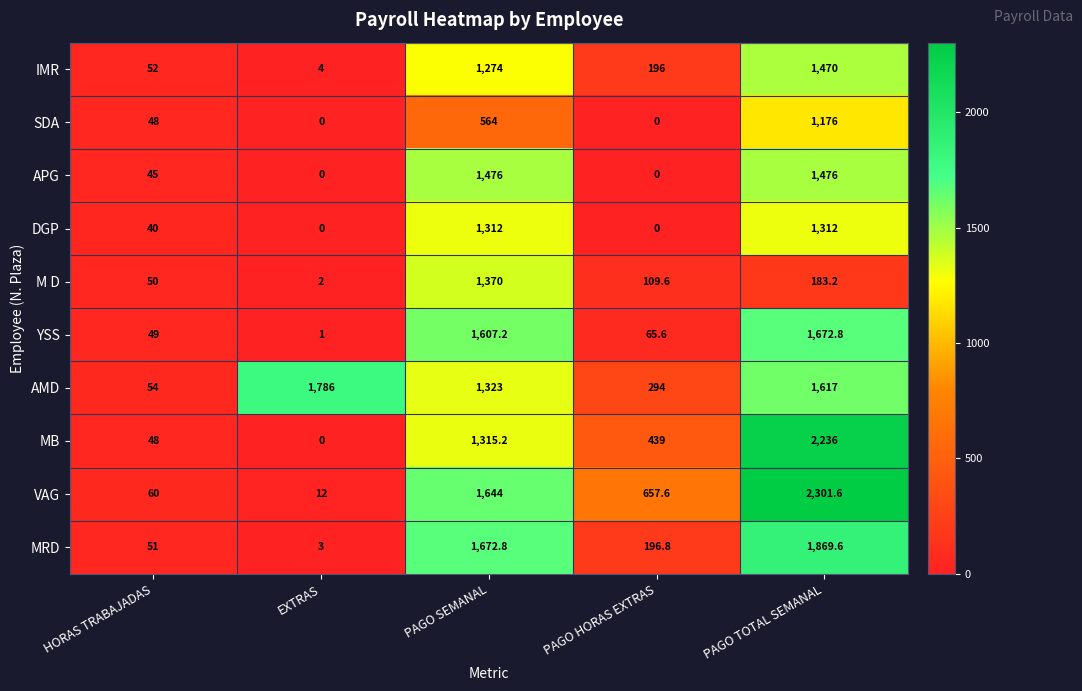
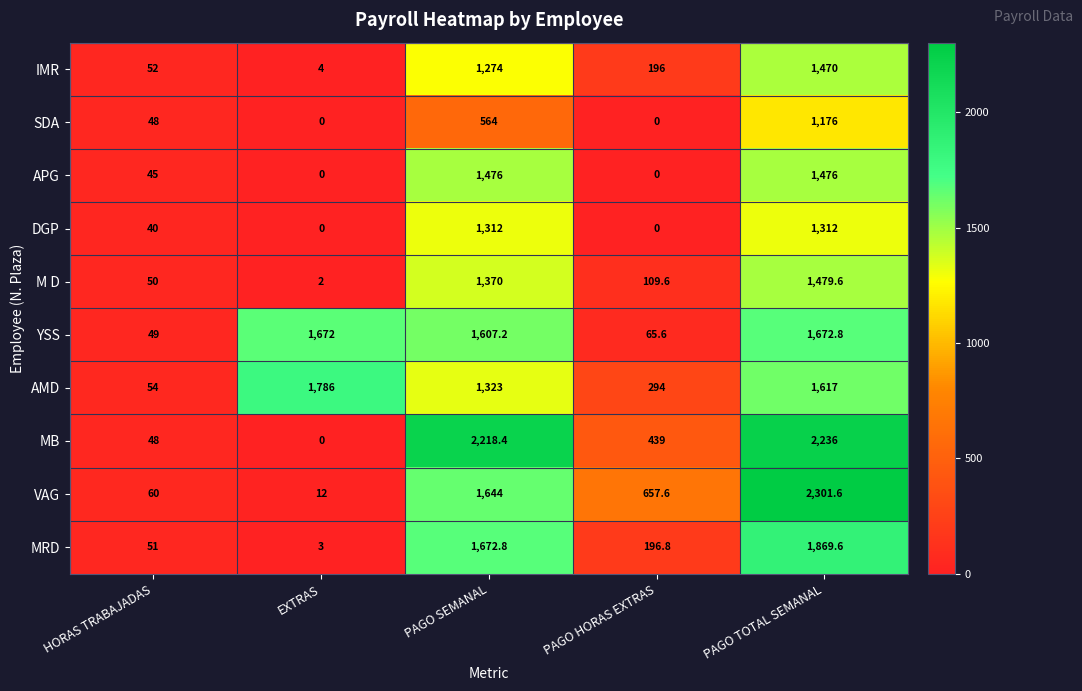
  {
    "IMR": {
      "HORAS TRABAJADAS": "52",
      "EXTRAS": "4",
      "PAGO SEMANAL": "1,274",
      "PAGO HORAS EXTRAS": "196",
      "PAGO TOTAL SEMANAL": "1,470"
    },
    "SDA": {
      "HORAS TRABAJADAS": "48",
      "EXTRAS": "0",
      "PAGO SEMANAL": "564",
      "PAGO HORAS EXTRAS": "0",
      "PAGO TOTAL SEMANAL": "1,176"
    },
    "APG": {
      "HORAS TRABAJADAS": "45",
      "EXTRAS": "0",
      "PAGO SEMANAL": "1,476",
      "PAGO HORAS EXTRAS": "0",
      "PAGO TOTAL SEMANAL": "1,476"
    },
    "DGP": {
      "HORAS TRABAJADAS": "40",
      "EXTRAS": "0",
      "PAGO SEMANAL": "1,312",
      "PAGO HORAS EXTRAS": "0",
      "PAGO TOTAL SEMANAL": "1,312"
    },
    "M D": {
      "HORAS TRABAJADAS": "50",
      "EXTRAS": "2",
      "PAGO SEMANAL": "1,370",
      "PAGO HORAS EXTRAS": "109.6",
-     "PAGO TOTAL SEMANAL": "183.2"
+     "PAGO TOTAL SEMANAL": "1,479.6"
    },
    "YSS": {
      "HORAS TRABAJADAS": "49",
-     "EXTRAS": "1",
+     "EXTRAS": "1,672",
      "PAGO SEMANAL": "1,607.2",
      "PAGO HORAS EXTRAS": "65.6",
      "PAGO TOTAL SEMANAL": "1,672.8"
    },
    "AMD": {
      "HORAS TRABAJADAS": "54",
      "EXTRAS": "1,786",
      "PAGO SEMANAL": "1,323",
      "PAGO HORAS EXTRAS": "294",
      "PAGO TOTAL SEMANAL": "1,617"
    },
    "MB": {
      "HORAS TRABAJADAS": "48",
      "EXTRAS": "0",
-     "PAGO SEMANAL": "1,315.2",
+     "PAGO SEMANAL": "2,218.4",
      "PAGO HORAS EXTRAS": "439",
      "PAGO TOTAL SEMANAL": "2,236"
    },
    "VAG": {
      "HORAS TRABAJADAS": "60",
      "EXTRAS": "12",
      "PAGO SEMANAL": "1,644",
      "PAGO HORAS EXTRAS": "657.6",
      "PAGO TOTAL SEMANAL": "2,301.6"
    },
    "MRD": {
      "HORAS TRABAJADAS": "51",
      "EXTRAS": "3",
      "PAGO SEMANAL": "1,672.8",
      "PAGO HORAS EXTRAS": "196.8",
      "PAGO TOTAL SEMANAL": "1,869.6"
    }
  }
